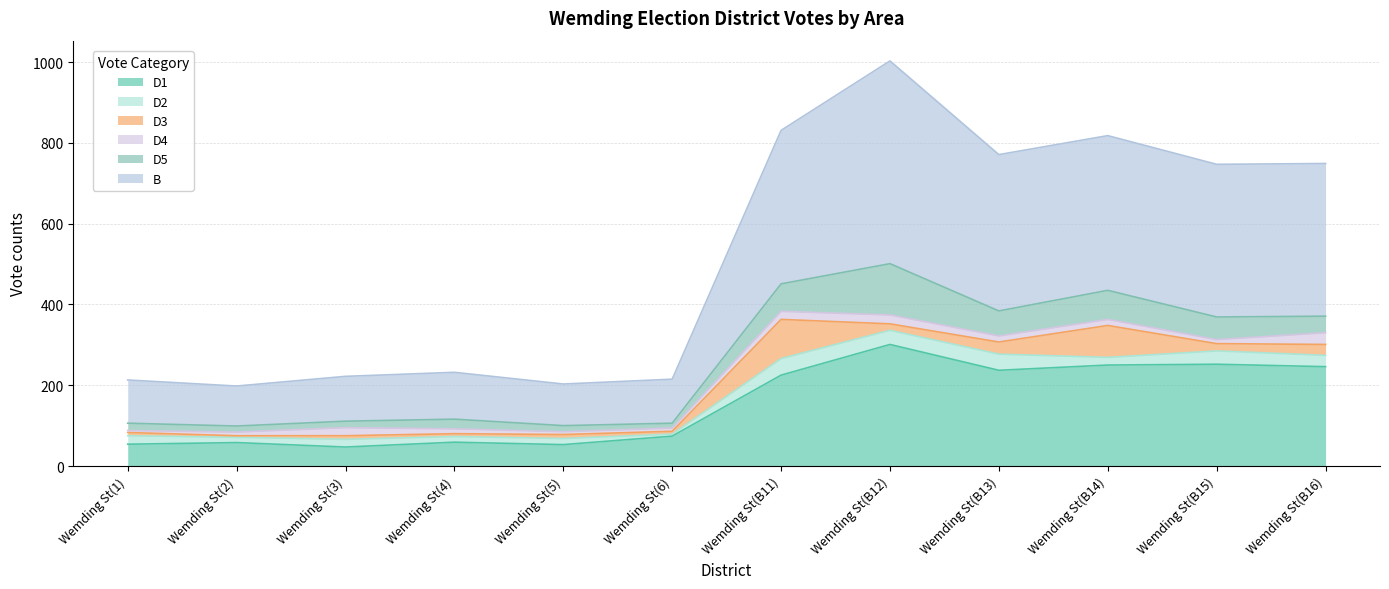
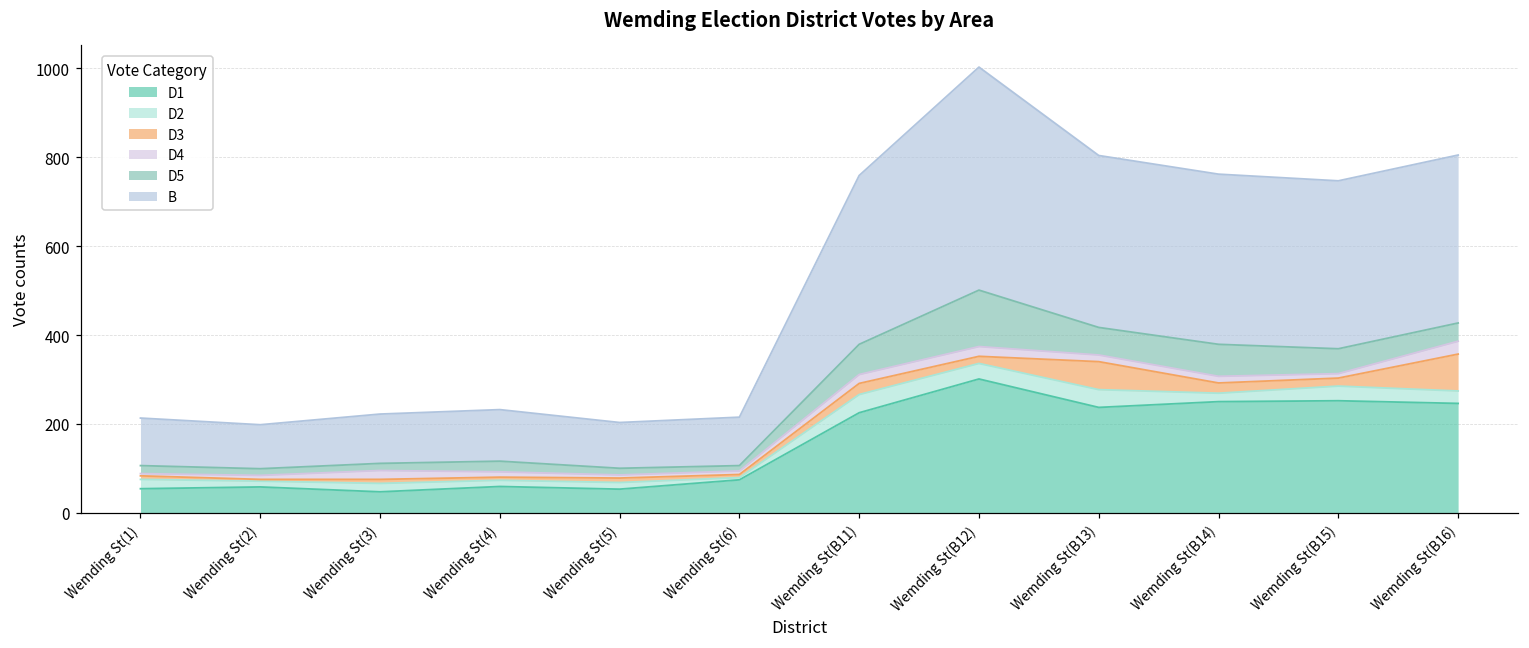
  {
    "D3": {
      "Wemding St(3)": 10,
      "Wemding St(4)": 10,
      "Wemding St(5)": 10,
      "Wemding St(6)": 10,
-     "Wemding St(B11)": 100,
+     "Wemding St(B11)": 30,
      "Wemding St(B12)": 20,
-     "Wemding St(B13)": 30,
-     "Wemding St(B14)": 80,
+     "Wemding St(B13)": 60,
+     "Wemding St(B14)": 20,
      "Wemding St(B15)": 20,
-     "Wemding St(B16)": 30
+     "Wemding St(B16)": 80
    }
  }
